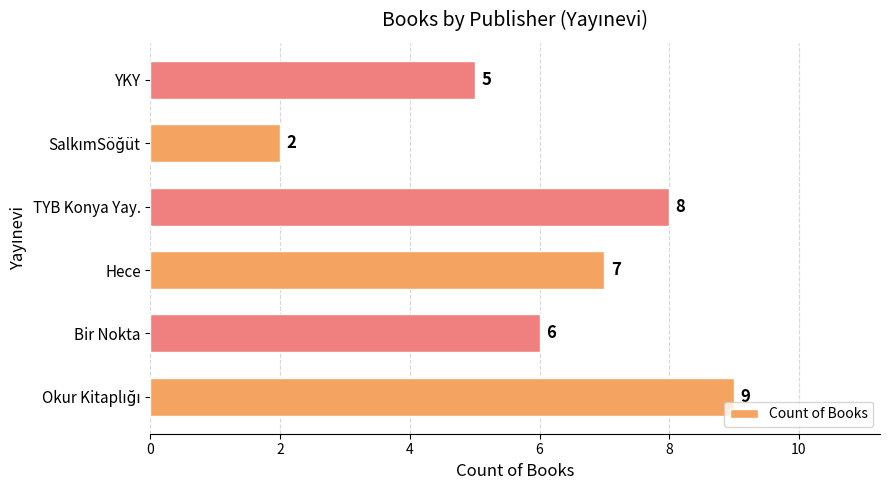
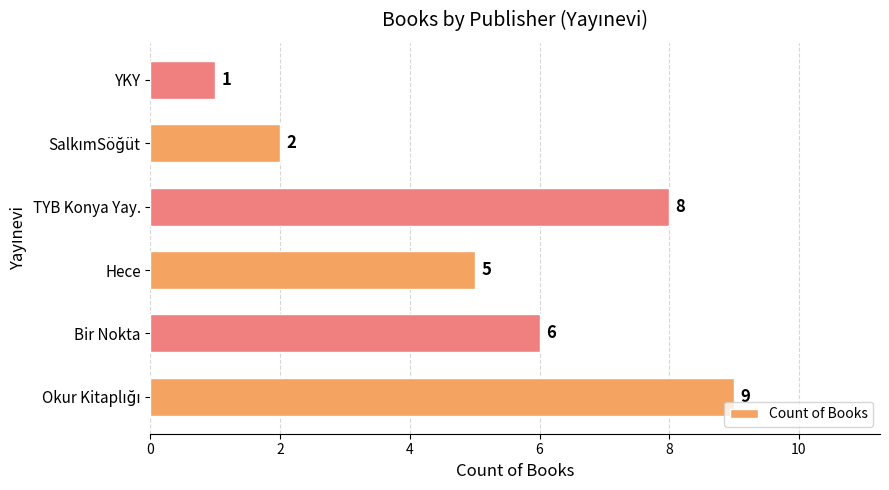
  {
-   "YKY": 5,
+   "YKY": 1,
    "SalkımSöğüt": 2,
    "TYB Konya Yay.": 8,
-   "Hece": 7,
+   "Hece": 5,
    "Bir Nokta": 6
  }
